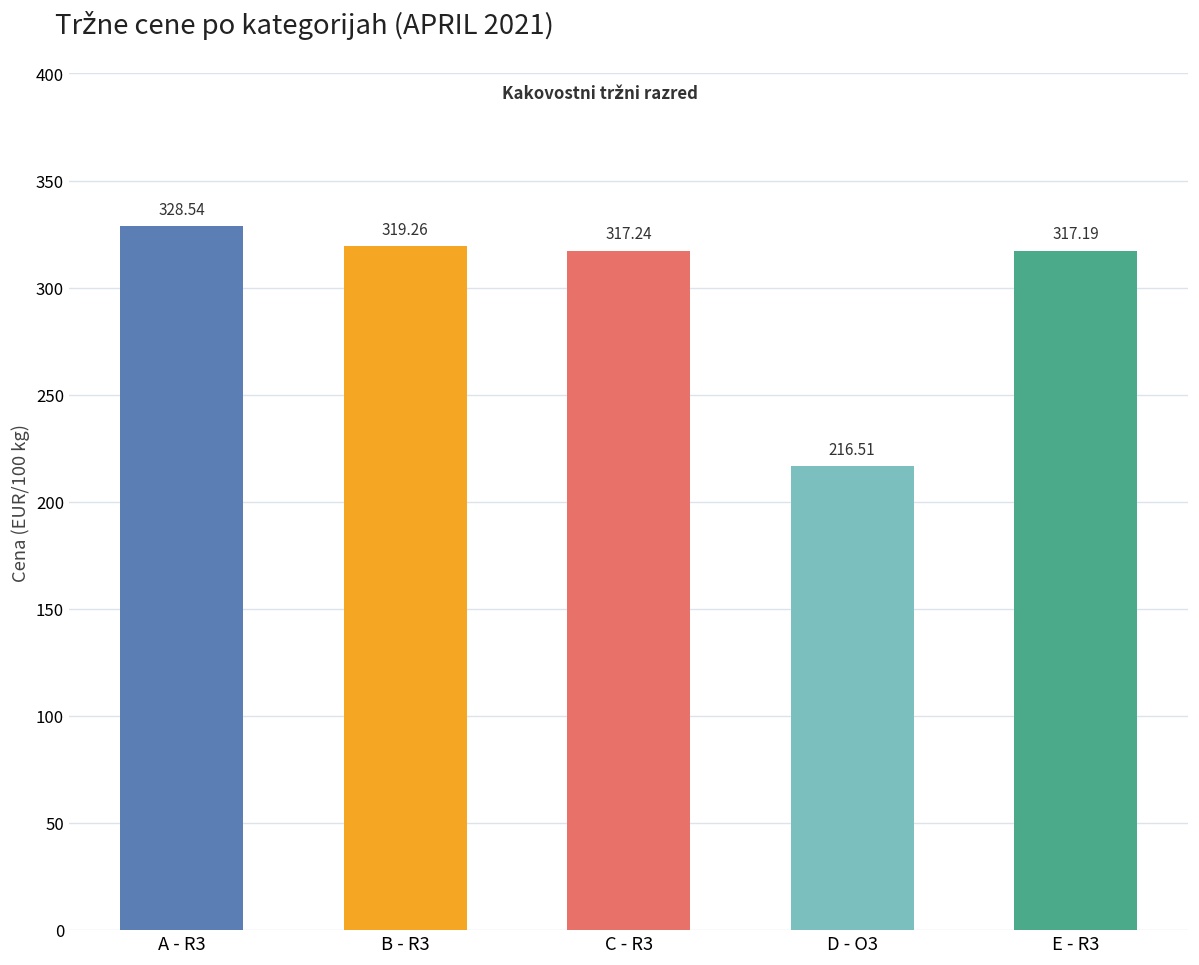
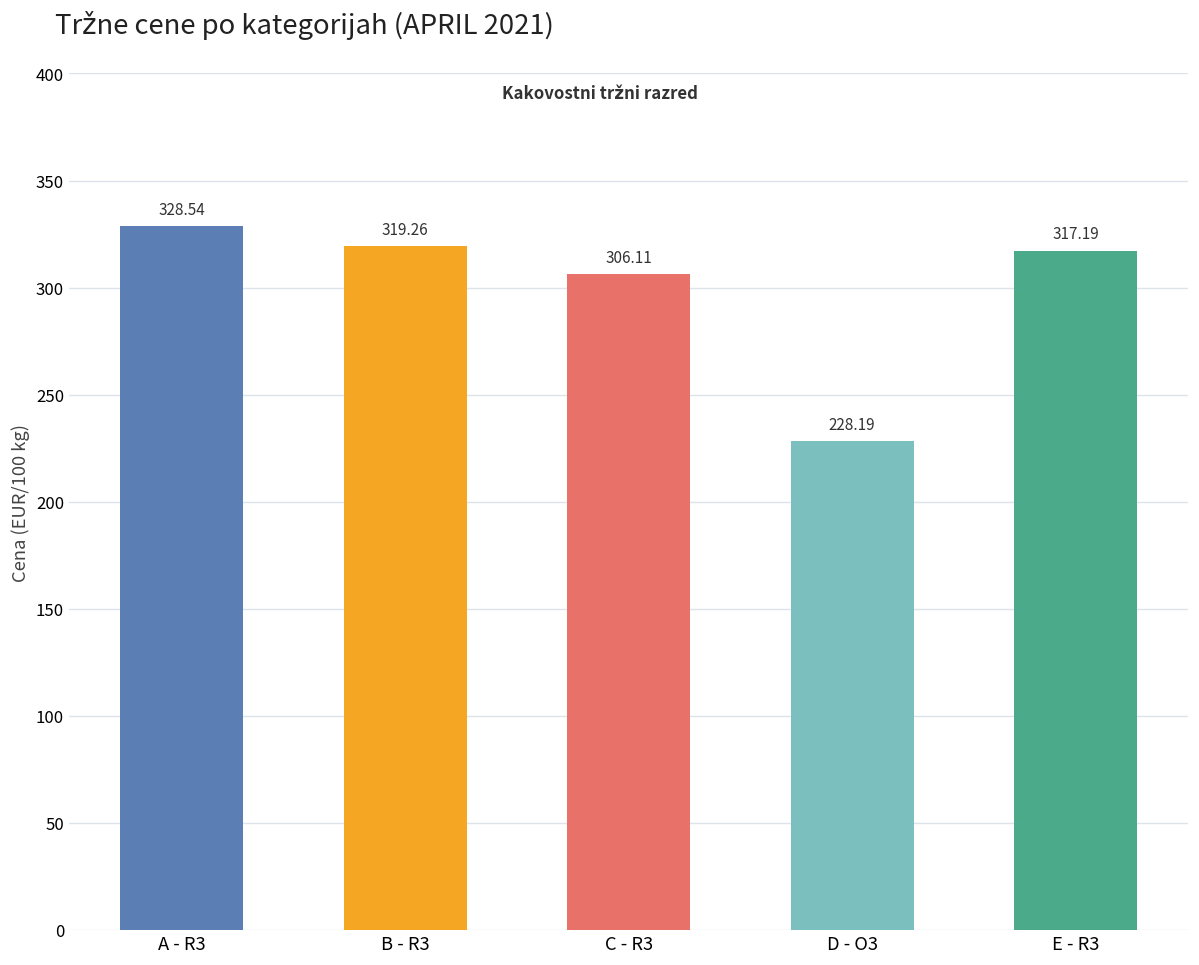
  {
    "A - R3": 328.54,
    "B - R3": 319.26,
-   "C - R3": 317.24,
-   "D - O3": 216.51,
+   "C - R3": 306.11,
+   "D - O3": 228.19,
    "E - R3": 317.19
  }
